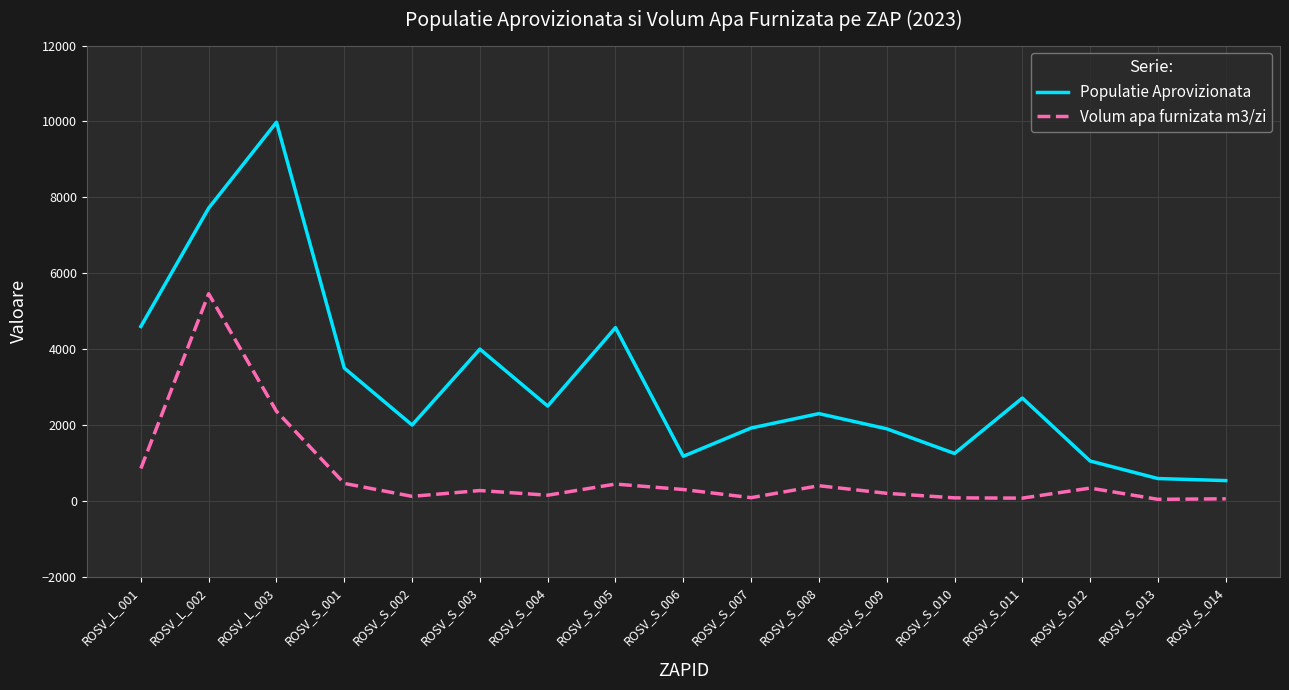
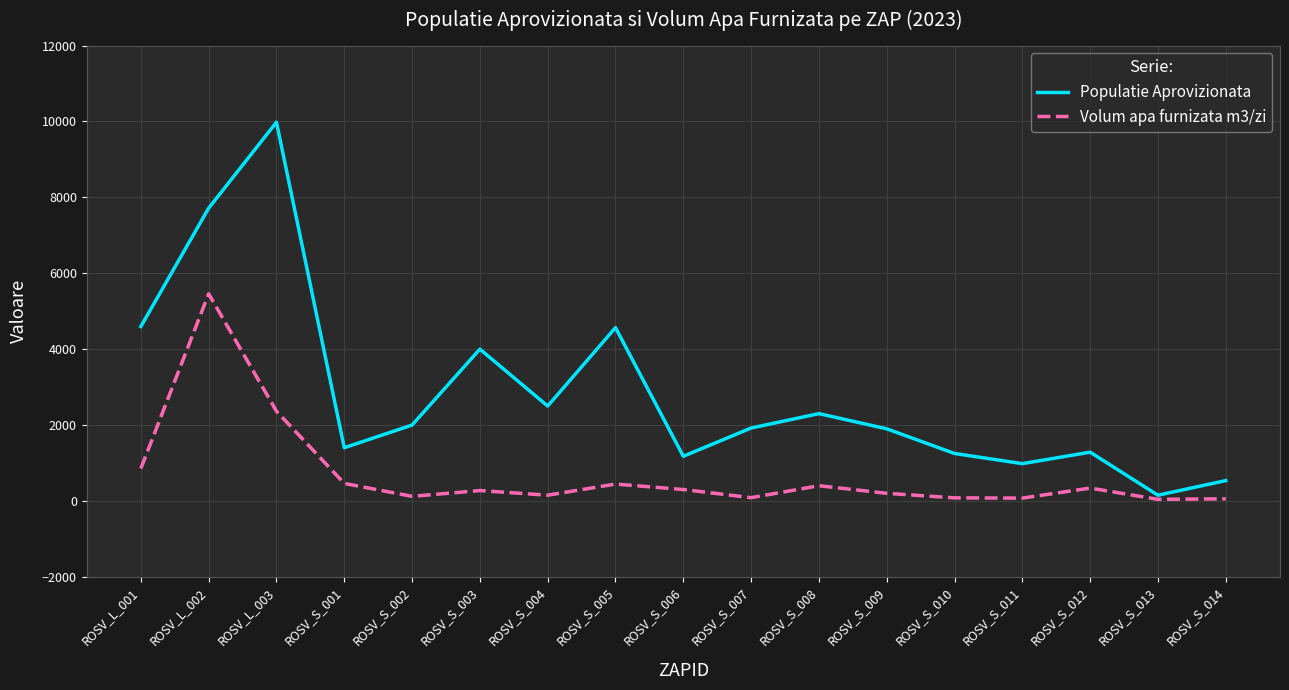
  {
    "Populatie Aprovizionata": {
      "ROSV_L_001": 4600,
      "ROSV_L_002": 7700,
      "ROSV_L_003": 10000,
-     "ROSV_S_001": 3500,
+     "ROSV_S_001": 1400,
      "ROSV_S_002": 2000,
      "ROSV_S_003": 4000,
      "ROSV_S_004": 2500,
      "ROSV_S_005": 4600,
      "ROSV_S_006": 1200,
      "ROSV_S_007": 1900,
      "ROSV_S_008": 2300,
      "ROSV_S_009": 1900,
      "ROSV_S_010": 1300,
-     "ROSV_S_011": 2700,
-     "ROSV_S_012": 1100,
-     "ROSV_S_013": 600,
+     "ROSV_S_011": 1000,
+     "ROSV_S_012": 1300,
+     "ROSV_S_013": 200,
      "ROSV_S_014": 500
    },
    "Volum apa furnizata m3/zi": {
      "ROSV_L_001": 900,
      "ROSV_L_002": 5500,
      "ROSV_L_003": 2400,
      "ROSV_S_001": 500,
      "ROSV_S_002": 100,
      "ROSV_S_003": 300,
      "ROSV_S_004": 200,
      "ROSV_S_005": 400,
      "ROSV_S_006": 300,
      "ROSV_S_007": 100,
      "ROSV_S_008": 400,
      "ROSV_S_009": 200,
      "ROSV_S_010": 100,
      "ROSV_S_011": 100,
      "ROSV_S_012": 300,
      "ROSV_S_013": 0,
      "ROSV_S_014": 100
    }
  }
